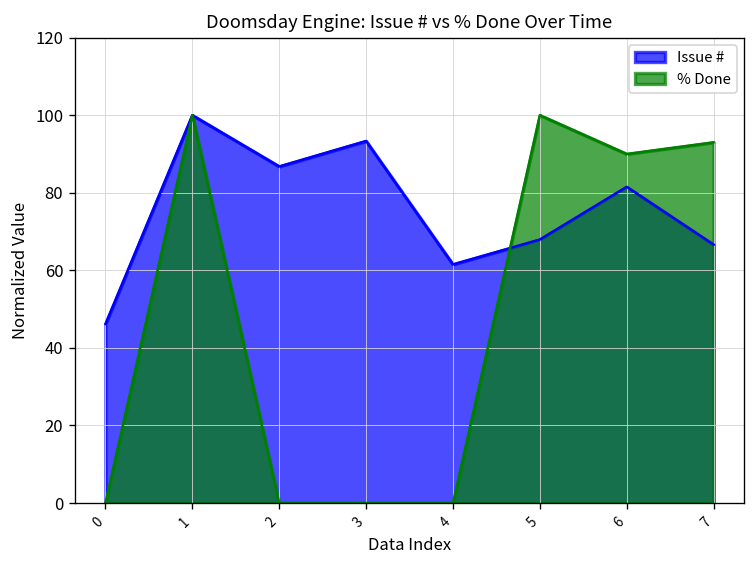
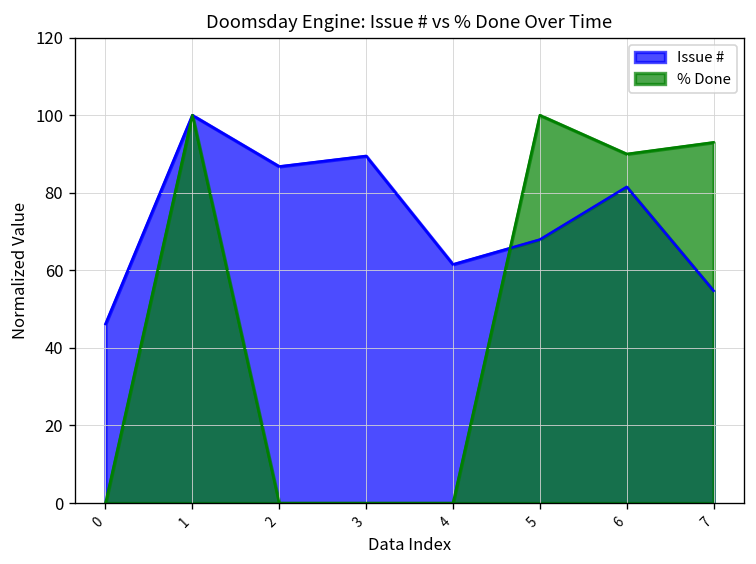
  {
    "Issue #": {
      "0": 46,
      "2": 87,
-     "3": 93,
+     "3": 89,
      "4": 62,
      "5": 68,
      "6": 82,
-     "7": 67
+     "7": 55
    },
    "% Done": {
      "0": 0,
      "2": 0,
      "3": 0,
      "4": 0,
      "5": 100,
      "6": 90,
      "7": 93
    }
  }
